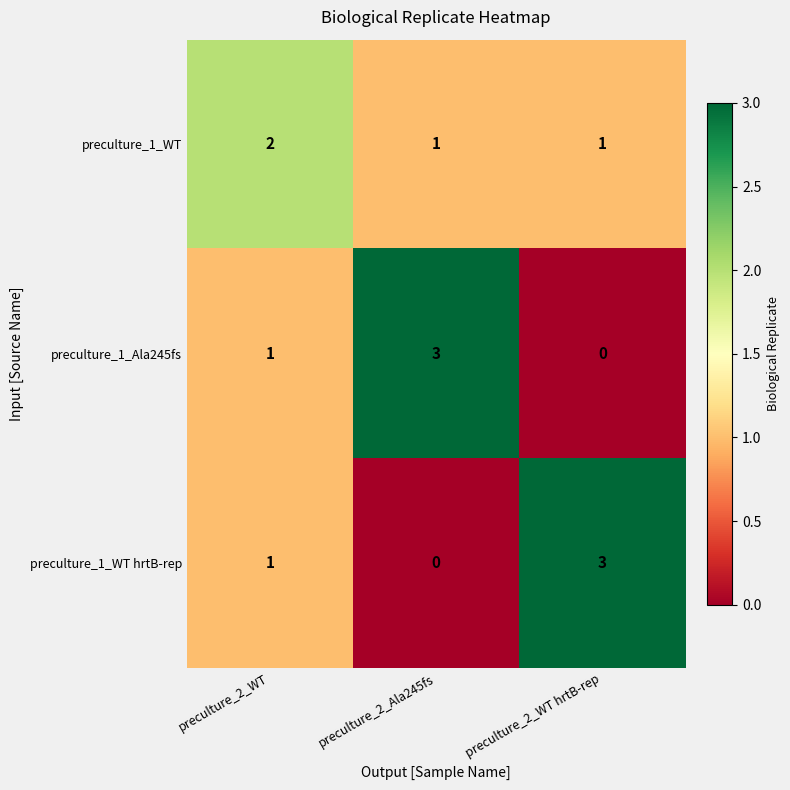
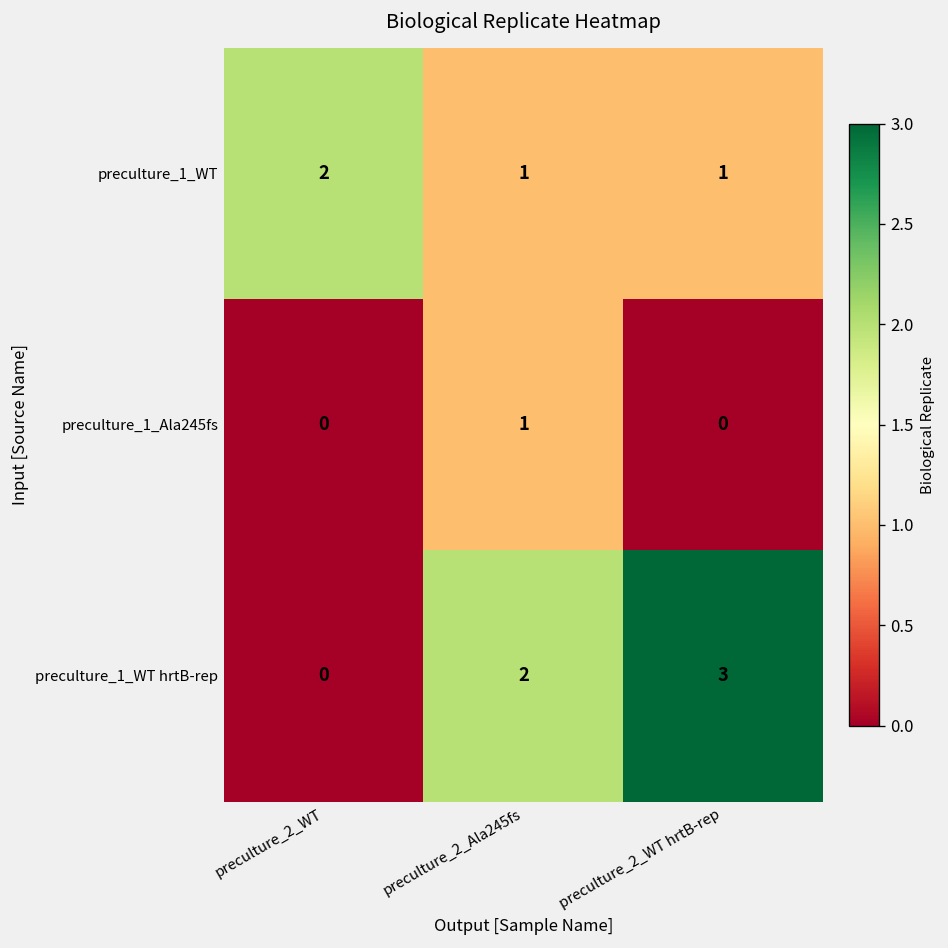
  {
    "preculture_1_WT": {
      "preculture_2_WT": 2,
      "preculture_2_Ala245fs": 1,
      "preculture_2_WT hrtB-rep": 1
    },
    "preculture_1_Ala245fs": {
-     "preculture_2_WT": 1,
-     "preculture_2_Ala245fs": 3,
+     "preculture_2_WT": 0,
+     "preculture_2_Ala245fs": 1,
      "preculture_2_WT hrtB-rep": 0
    },
    "preculture_1_WT hrtB-rep": {
-     "preculture_2_WT": 1,
-     "preculture_2_Ala245fs": 0,
+     "preculture_2_WT": 0,
+     "preculture_2_Ala245fs": 2,
      "preculture_2_WT hrtB-rep": 3
    }
  }
